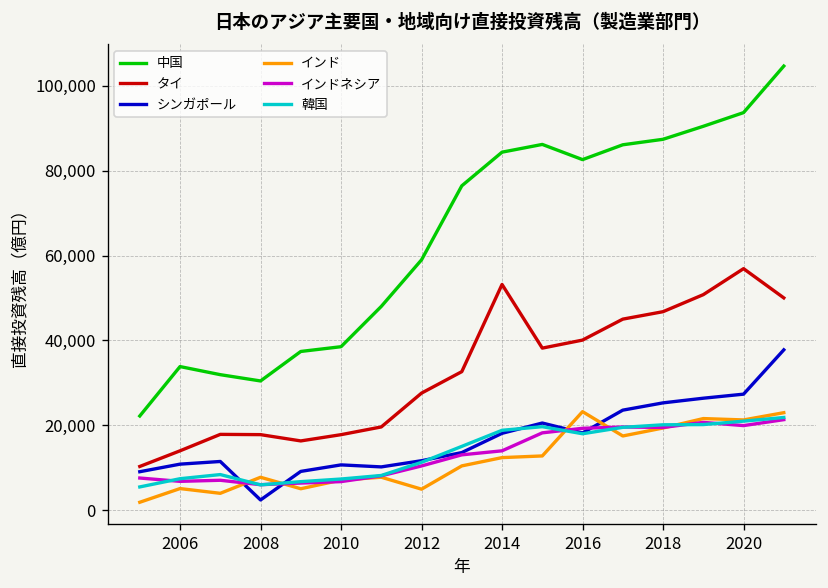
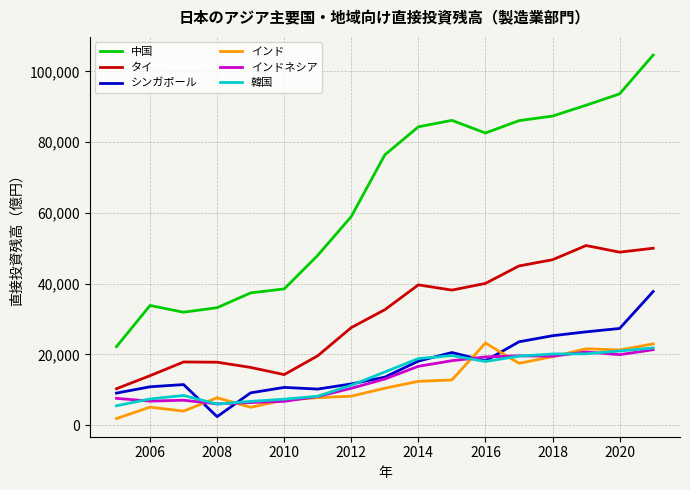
  {
    "中国": {
      "2006": "34,000",
-     "2008": "30,000",
+     "2008": "33,000",
      "2010": "39,000",
      "2012": "59,000",
      "2014": "84,000",
      "2016": "83,000",
      "2018": "87,000",
      "2020": "94,000"
    },
    "タイ": {
      "2006": "14,000",
      "2008": "18,000",
-     "2010": "18,000",
+     "2010": "14,000",
      "2012": "28,000",
-     "2014": "53,000",
+     "2014": "40,000",
      "2016": "40,000",
      "2018": "47,000",
-     "2020": "57,000"
+     "2020": "49,000"
    },
    "シンガポール": {
      "2006": "11,000",
      "2008": "2,000",
      "2010": "11,000",
      "2018": "25,000",
      "2020": "27,000"
    },
    "インド": {
      "2006": "5,000",
      "2008": "8,000",
-     "2012": "5,000",
+     "2012": "8,000",
      "2014": "12,000",
      "2016": "23,000"
    },
    "インドネシア": {
      "2012": "10,000",
-     "2014": "14,000",
+     "2014": "17,000",
      "2016": "19,000",
      "2020": "20,000"
    }
  }
